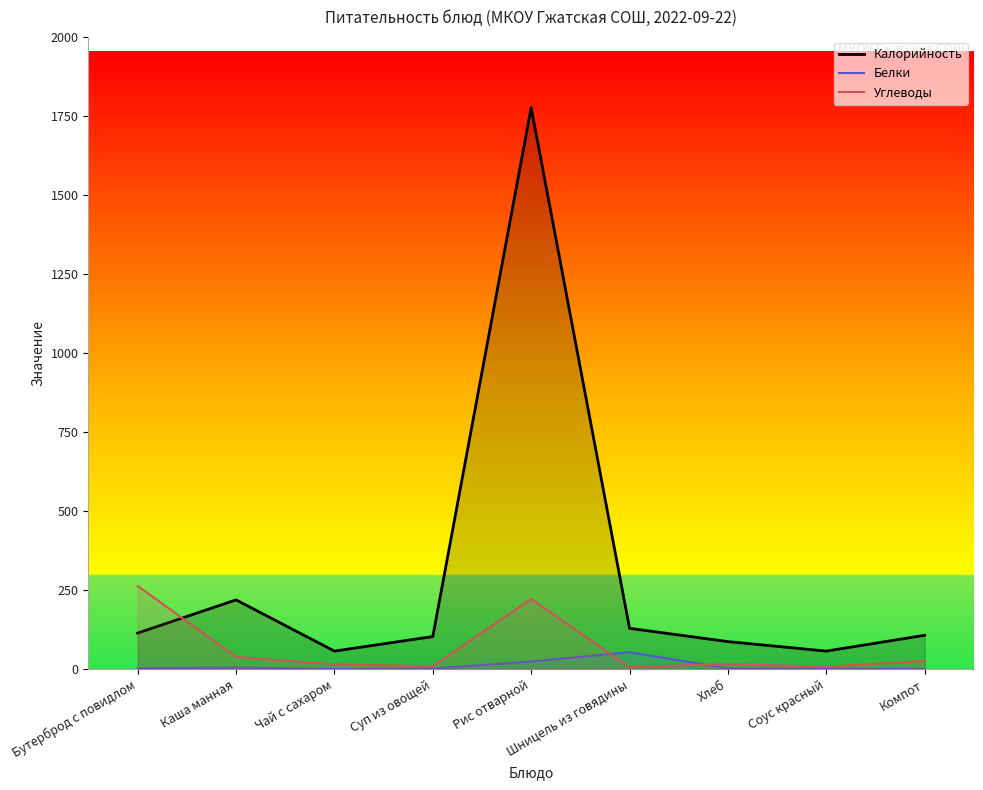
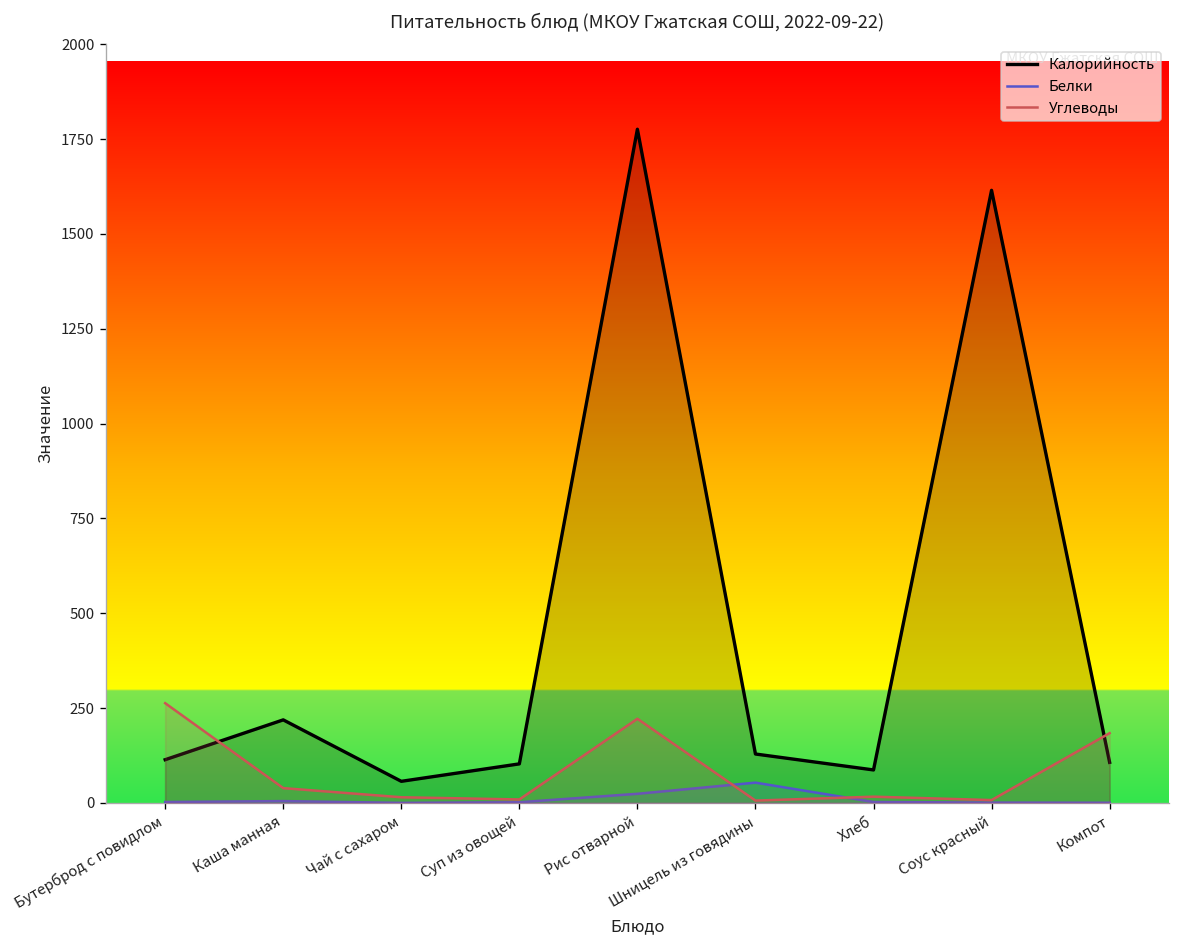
  {
    "Калорийность": {
      "Бутерброд с повидлом": 110,
      "Каша манная": 220,
      "Чай с сахаром": 60,
      "Суп из овощей": 100,
      "Рис отварной": 1780,
      "Шницель из говядины": 130,
      "Хлеб": 90,
-     "Соус красный": 60,
+     "Соус красный": 1620,
      "Компот": 110
    },
    "Белки": {
      "Бутерброд с повидлом": 0,
      "Каша манная": 0,
      "Чай с сахаром": 0,
      "Рис отварной": 20,
      "Шницель из говядины": 50,
      "Хлеб": 0,
      "Компот": 0
    },
    "Углеводы": {
      "Бутерброд с повидлом": 260,
      "Каша манная": 40,
      "Чай с сахаром": 20,
      "Рис отварной": 220,
      "Шницель из говядины": 10,
      "Хлеб": 20,
-     "Компот": 30
+     "Компот": 180
    }
  }
